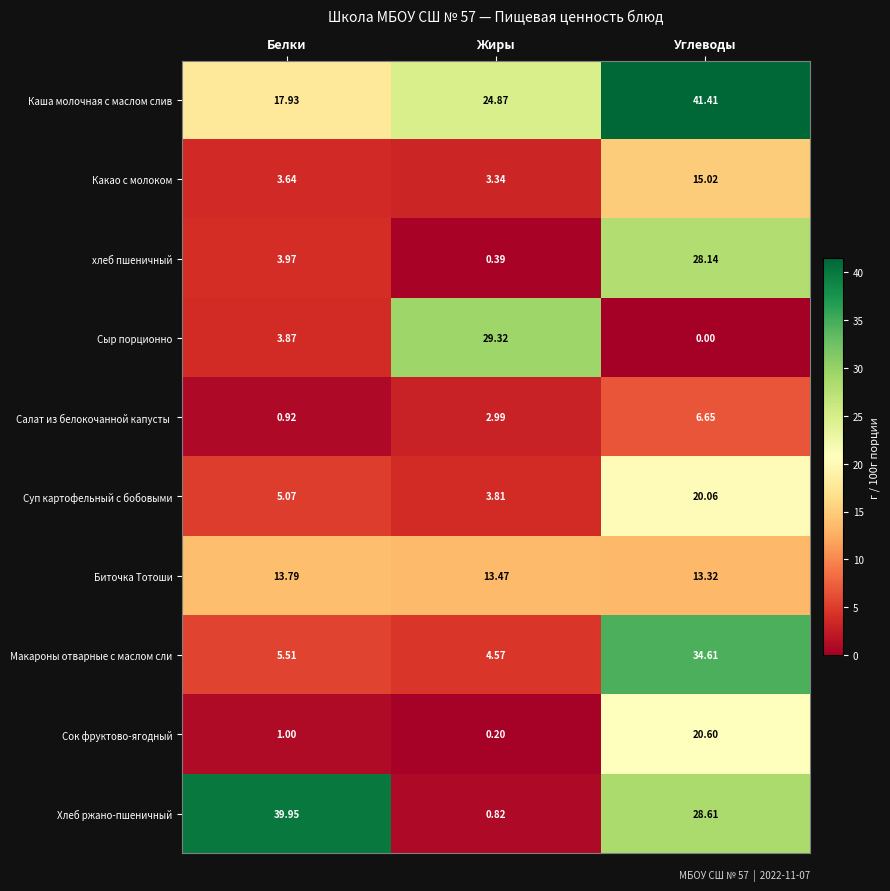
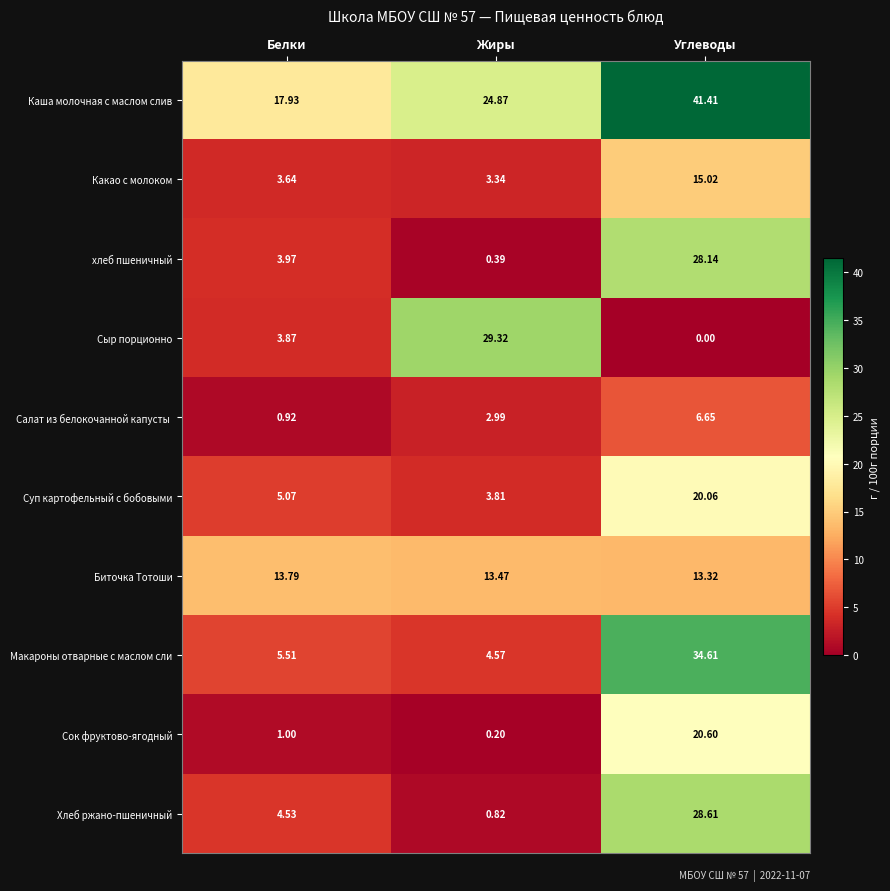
  {
    "Каша молочная с маслом слив": {
      "Белки": 17.93,
      "Жиры": 24.87,
      "Углеводы": 41.41
    },
    "Какао с молоком": {
      "Белки": 3.64,
      "Жиры": 3.34,
      "Углеводы": 15.02
    },
    "хлеб пшеничный": {
      "Белки": 3.97,
      "Жиры": 0.39,
      "Углеводы": 28.14
    },
    "Сыр порционно": {
      "Белки": 3.87,
      "Жиры": 29.32,
      "Углеводы": 0.00
    },
    "Салат из белокочанной капусты": {
      "Белки": 0.92,
      "Жиры": 2.99,
      "Углеводы": 6.65
    },
    "Суп картофельный с бобовыми": {
      "Белки": 5.07,
      "Жиры": 3.81,
      "Углеводы": 20.06
    },
    "Биточка Тотоши": {
      "Белки": 13.79,
      "Жиры": 13.47,
      "Углеводы": 13.32
    },
    "Макароны отварные с маслом сли": {
      "Белки": 5.51,
      "Жиры": 4.57,
      "Углеводы": 34.61
    },
    "Сок фруктово-ягодный": {
      "Белки": 1.00,
      "Жиры": 0.20,
      "Углеводы": 20.60
    },
    "Хлеб ржано-пшеничный": {
-     "Белки": 39.95,
+     "Белки": 4.53,
      "Жиры": 0.82,
      "Углеводы": 28.61
    }
  }
